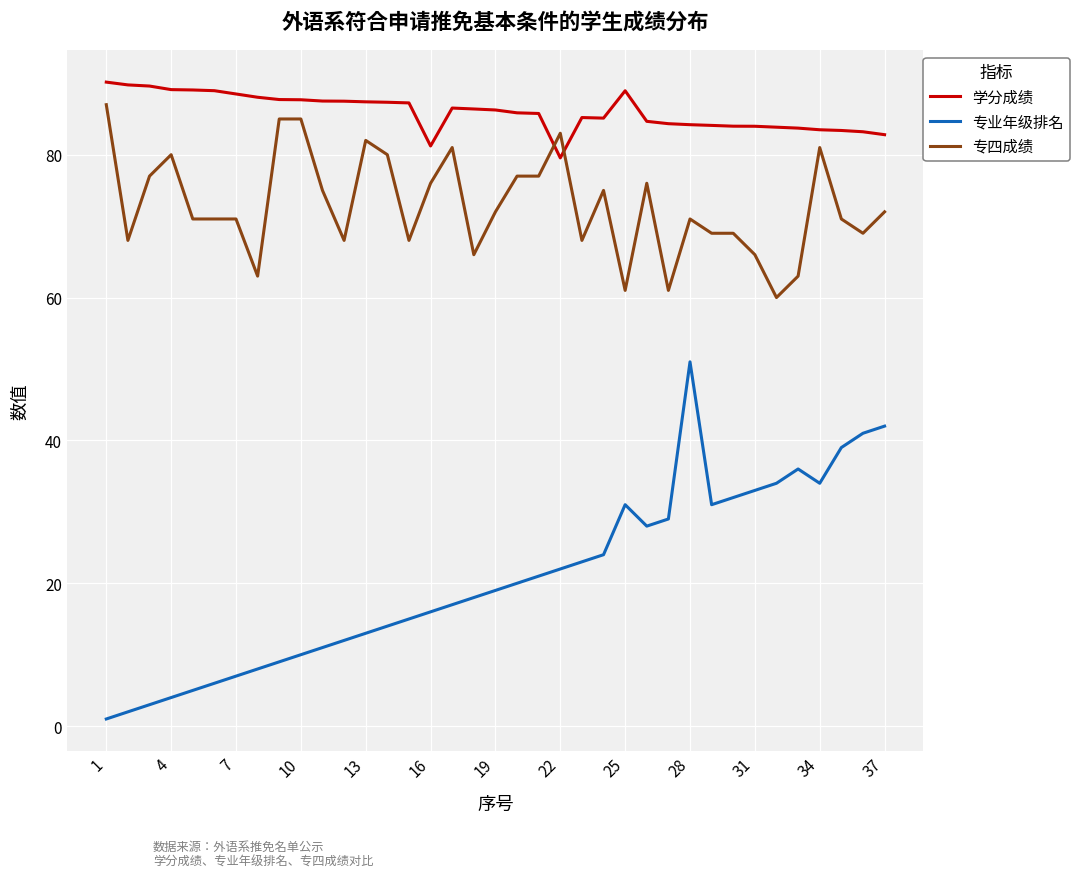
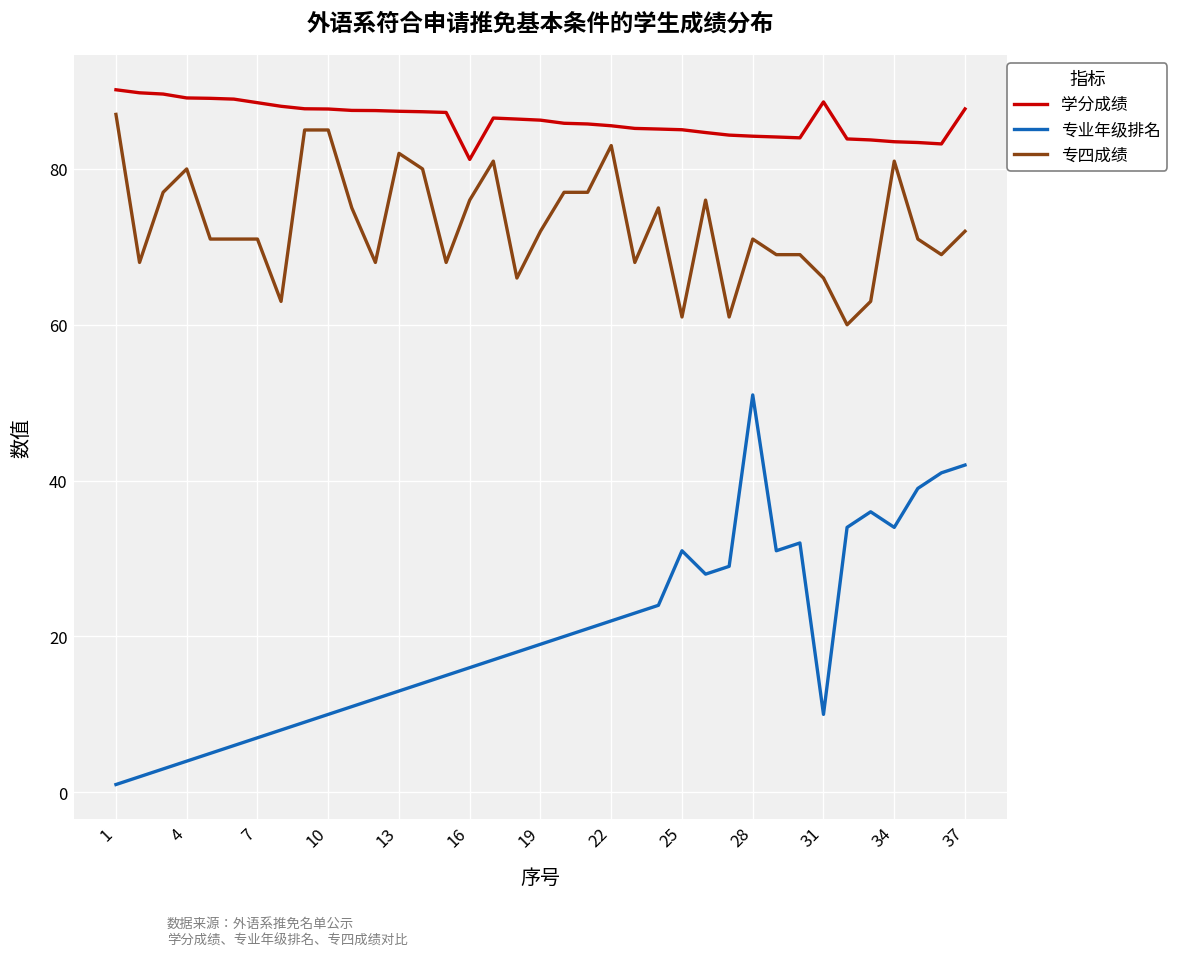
  {
    "学分成绩": {
      "1": 90,
      "4": 89,
      "7": 89,
      "10": 88,
      "13": 87,
      "16": 81,
      "19": 86,
-     "22": 80,
-     "25": 89,
+     "22": 86,
+     "25": 85,
      "28": 84,
-     "31": 84,
+     "31": 89,
      "34": 83,
-     "37": 83
+     "37": 88
    },
    "专业年级排名": {
      "1": 1,
      "4": 4,
      "7": 7,
      "10": 10,
      "13": 13,
      "16": 16,
      "19": 19,
      "22": 22,
      "25": 31,
      "28": 51,
-     "31": 33,
+     "31": 10,
      "34": 34,
      "37": 42
    },
    "专四成绩": {
      "1": 87,
      "4": 80,
      "7": 71,
      "10": 85,
      "13": 82,
      "16": 76,
      "19": 72,
      "22": 83,
      "25": 61,
      "28": 71,
      "31": 66,
      "34": 81,
      "37": 72
    }
  }
